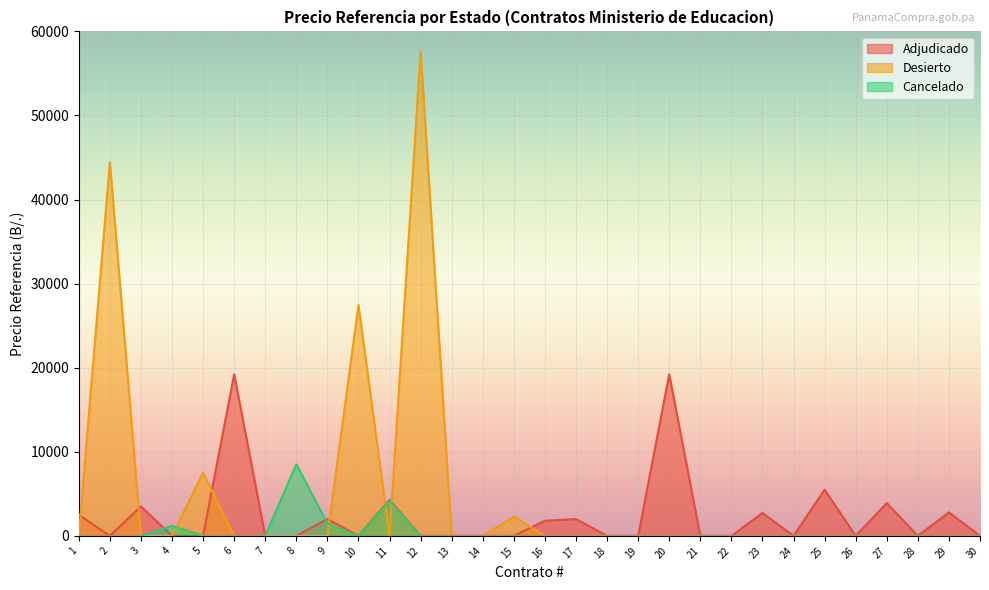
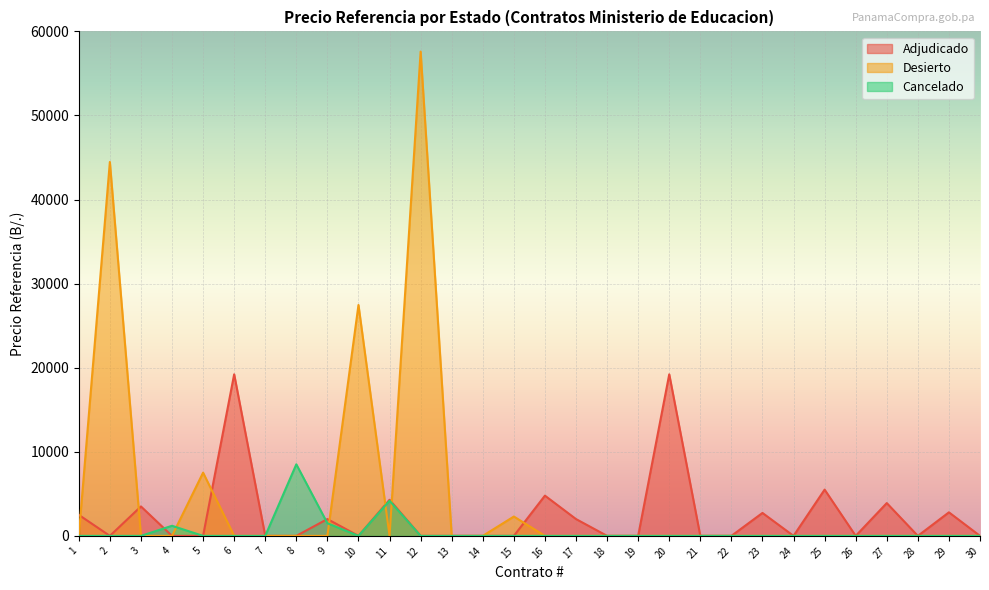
  {
    "Adjudicado": {
      "1": 3000,
      "3": 4000,
      "6": 19000,
      "9": 2000,
-     "16": 2000,
+     "16": 5000,
      "17": 2000,
      "20": 19000,
      "23": 3000,
      "25": 6000,
      "27": 4000,
      "29": 3000
    },
    "Desierto": {
      "2": 44000,
      "5": 8000,
      "9": 0,
      "10": 27000,
      "11": 0,
      "12": 58000,
      "15": 2000
    },
    "Cancelado": {
      "4": 1000,
      "8": 9000,
      "9": 2000
    }
  }
